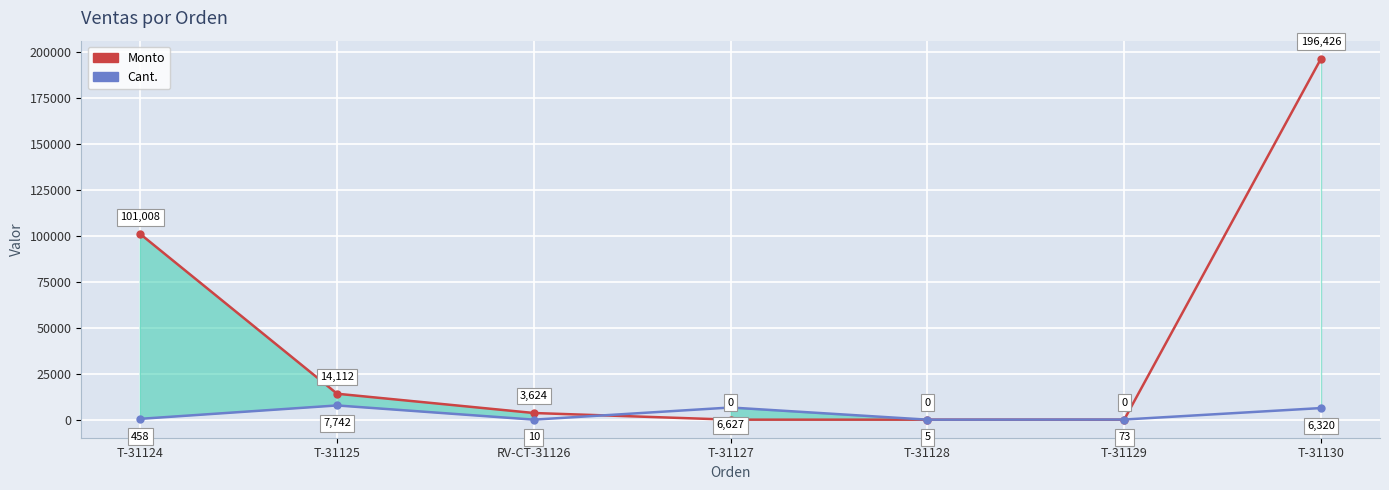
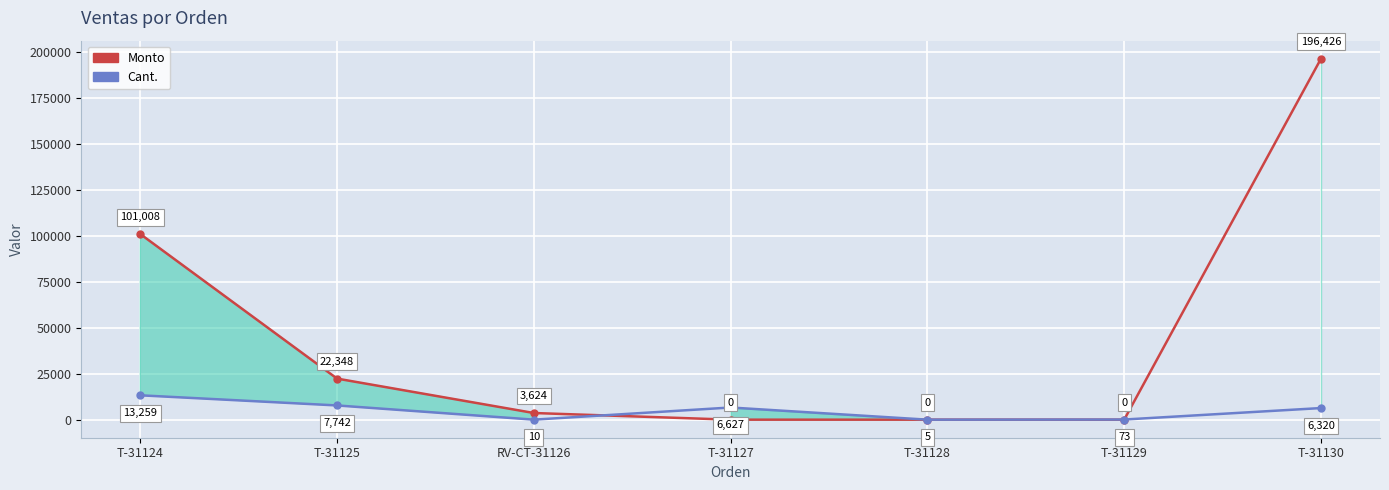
  {
    "Monto": {
-     "T-31125": "14,112"
+     "T-31125": "22,348"
    },
    "Cant.": {
-     "T-31124": "458"
+     "T-31124": "13,259"
    }
  }
